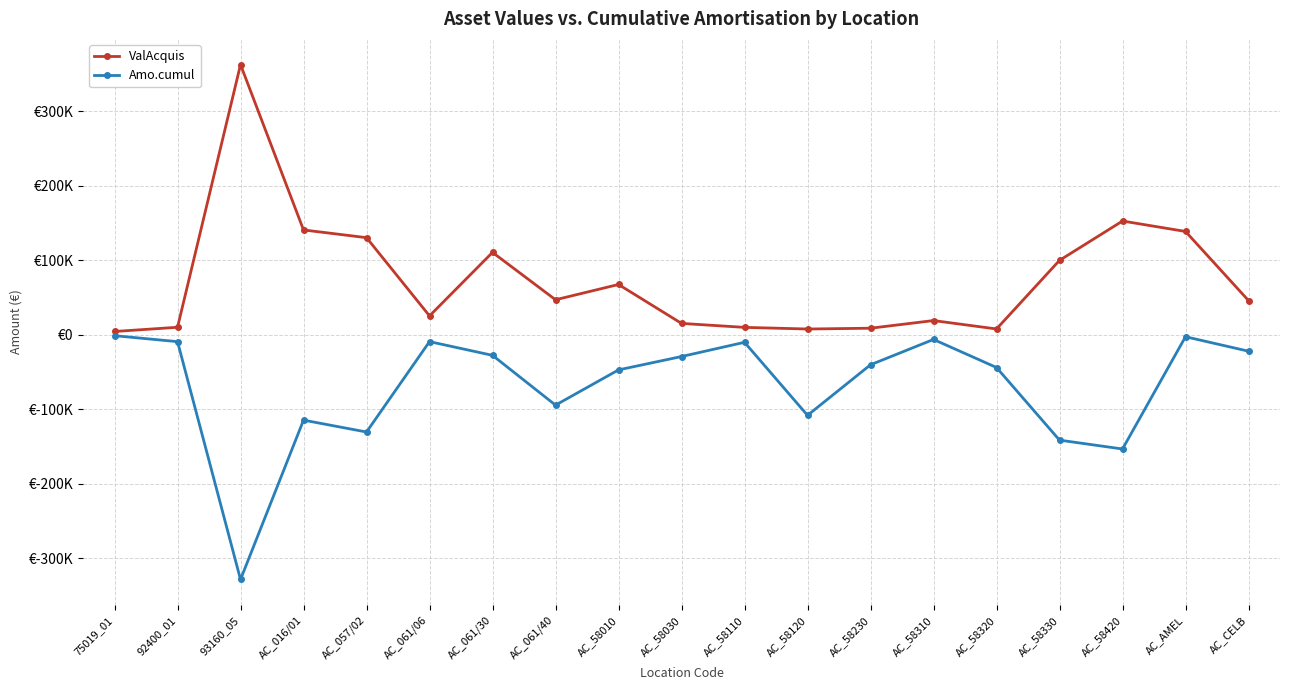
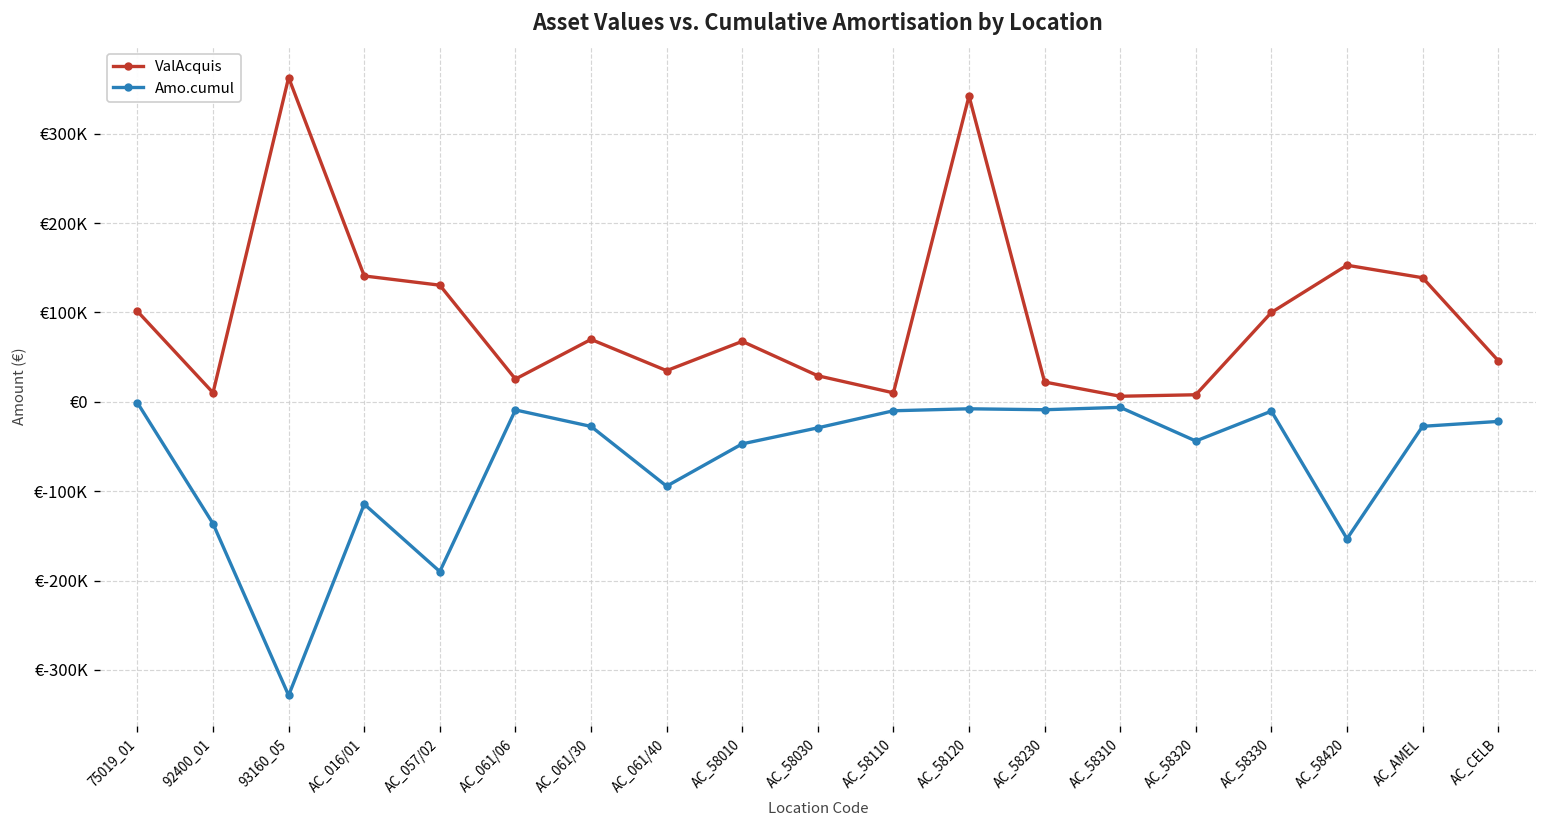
  {
    "ValAcquis": {
-     "75019_01": "€0",
+     "75019_01": "€100000",
      "92400_01": "€10000",
      "93160_05": "€360000",
      "AC_016/01": "€140000",
      "AC_057/02": "€130000",
      "AC_061/06": "€30000",
-     "AC_061/30": "€110000",
-     "AC_061/40": "€50000",
+     "AC_061/30": "€70000",
+     "AC_061/40": "€30000",
      "AC_58010": "€70000",
-     "AC_58030": "€20000",
+     "AC_58030": "€30000",
      "AC_58110": "€10000",
-     "AC_58120": "€10000",
-     "AC_58230": "€10000",
-     "AC_58310": "€20000",
+     "AC_58120": "€340000",
+     "AC_58230": "€20000",
+     "AC_58310": "€10000",
      "AC_58320": "€10000",
      "AC_58330": "€100000",
      "AC_58420": "€150000",
      "AC_AMEL": "€140000",
      "AC_CELB": "€50000"
    },
    "Amo.cumul": {
      "75019_01": "€0",
-     "92400_01": "€-10000",
+     "92400_01": "€-140000",
      "93160_05": "€-330000",
      "AC_016/01": "€-110000",
-     "AC_057/02": "€-130000",
+     "AC_057/02": "€-190000",
      "AC_061/06": "€-10000",
      "AC_061/30": "€-30000",
      "AC_061/40": "€-90000",
      "AC_58010": "€-50000",
      "AC_58030": "€-30000",
      "AC_58110": "€-10000",
-     "AC_58120": "€-110000",
-     "AC_58230": "€-40000",
+     "AC_58120": "€-10000",
+     "AC_58230": "€-10000",
      "AC_58310": "€-10000",
      "AC_58320": "€-40000",
-     "AC_58330": "€-140000",
+     "AC_58330": "€-10000",
      "AC_58420": "€-150000",
-     "AC_AMEL": "€0",
+     "AC_AMEL": "€-30000",
      "AC_CELB": "€-20000"
    }
  }
